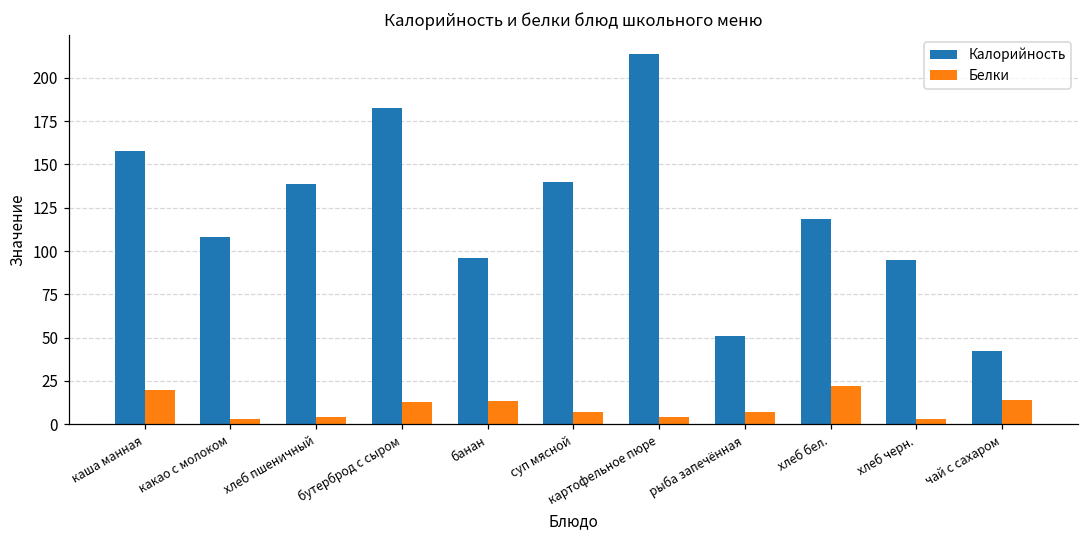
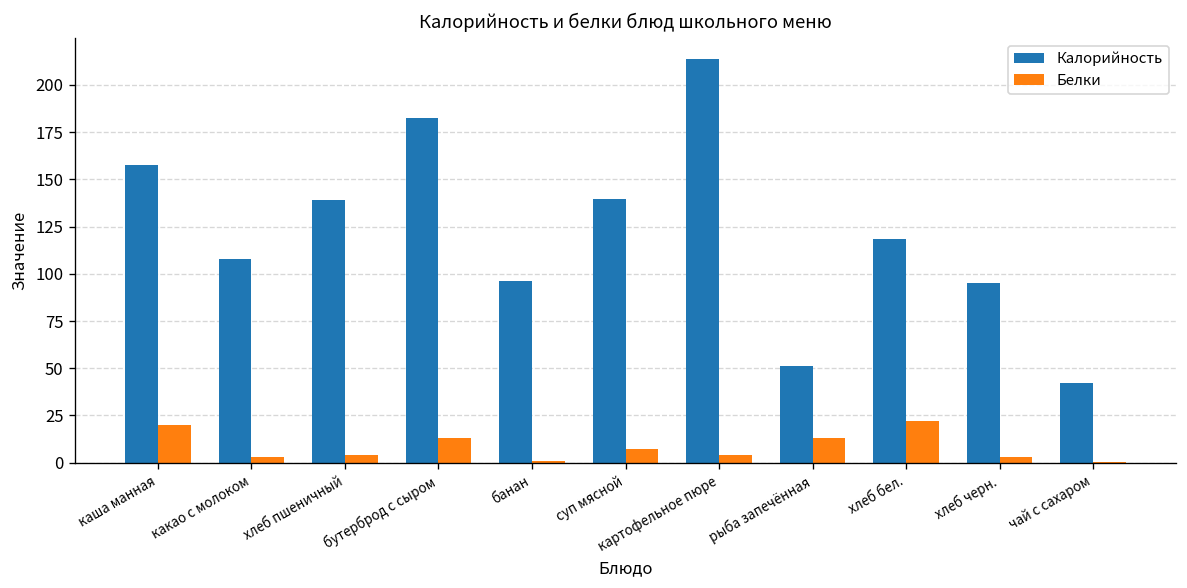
  {
    "Калорийность": {
      "каша манная": 158,
      "какао с молоком": 108,
      "хлеб пшеничный": 139,
      "бутерброд с сыром": 182,
      "банан": 96,
      "суп мясной": 140,
      "картофельное пюре": 214,
      "рыба запечённая": 51,
      "хлеб бел.": 118,
      "хлеб черн.": 95,
      "чай с сахаром": 42
    },
    "Белки": {
      "каша манная": 20,
      "какао с молоком": 3,
      "хлеб пшеничный": 4,
      "бутерброд с сыром": 13,
-     "банан": 13,
+     "банан": 1,
      "суп мясной": 7,
      "картофельное пюре": 4,
-     "рыба запечённая": 7,
+     "рыба запечённая": 13,
      "хлеб бел.": 22,
      "хлеб черн.": 3,
-     "чай с сахаром": 14
+     "чай с сахаром": 0
    }
  }
